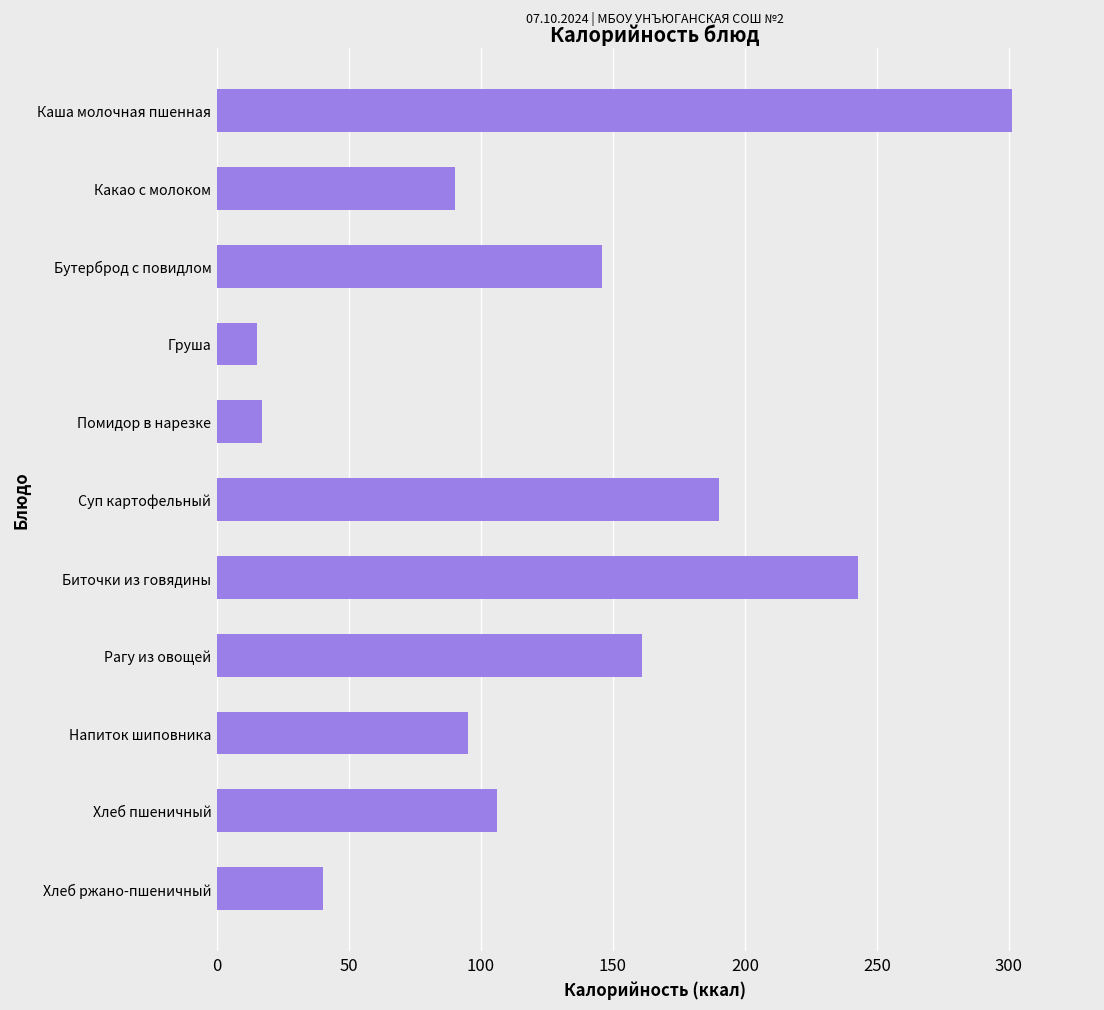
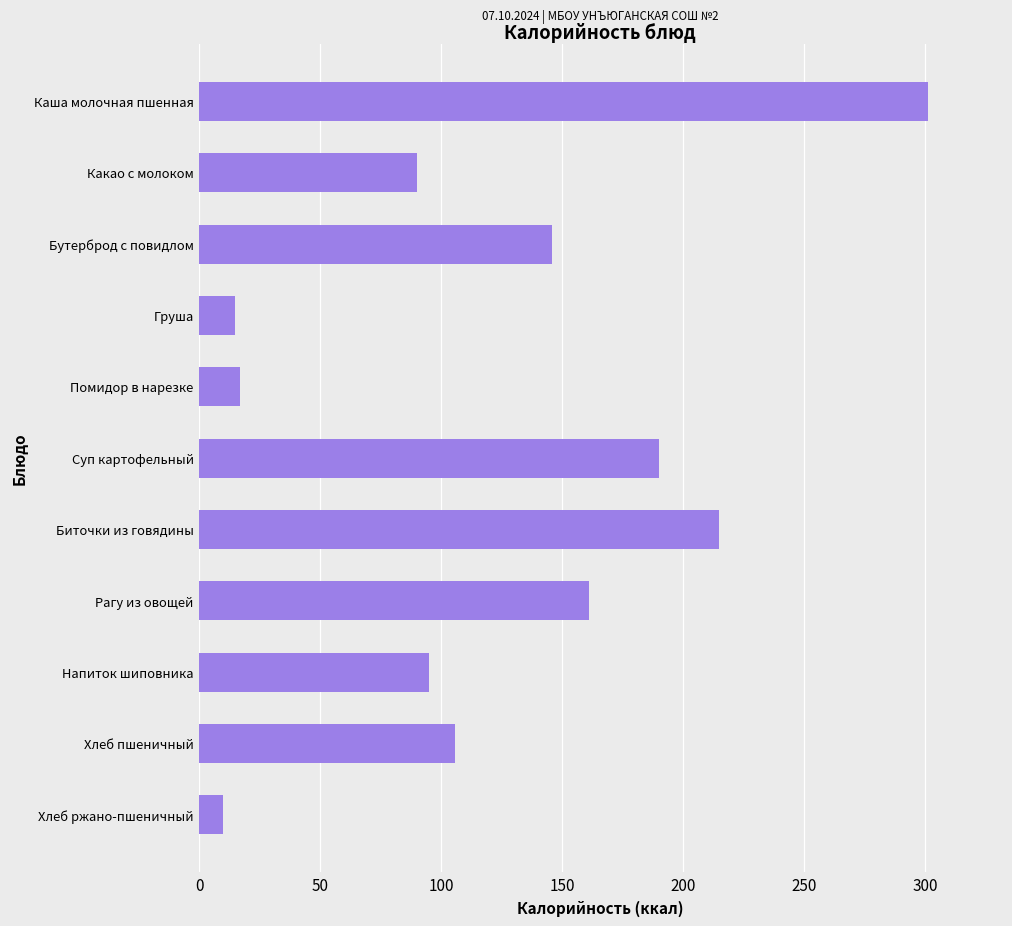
  {
    "Каша молочная пшенная": 301,
    "Какао с молоком": 90,
    "Бутерброд с повидлом": 146,
    "Груша": 15,
    "Помидор в нарезке": 17,
    "Суп картофельный": 190,
-   "Биточки из говядины": 243,
+   "Биточки из говядины": 215,
    "Рагу из овощей": 161,
    "Напиток шиповника": 95,
    "Хлеб пшеничный": 106,
-   "Хлеб ржано-пшеничный": 40
+   "Хлеб ржано-пшеничный": 10
  }
